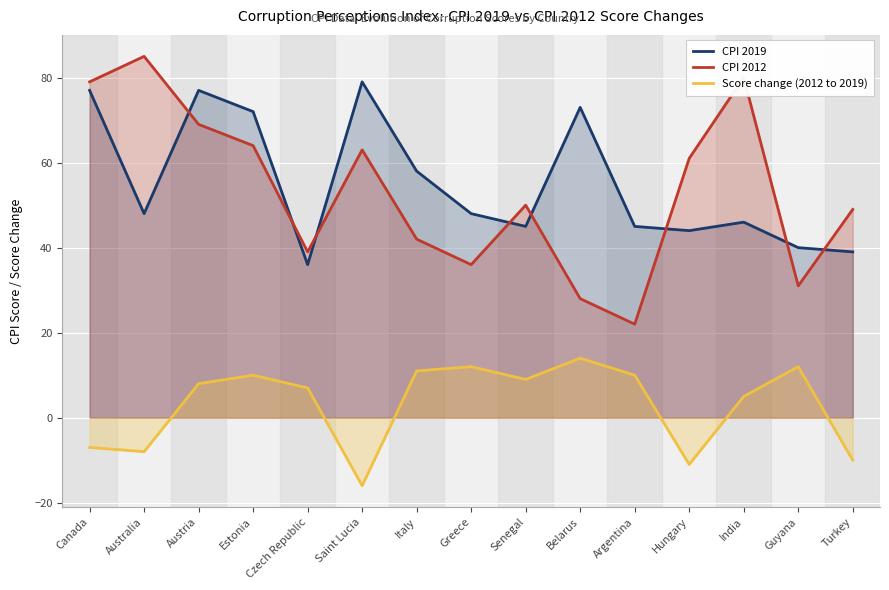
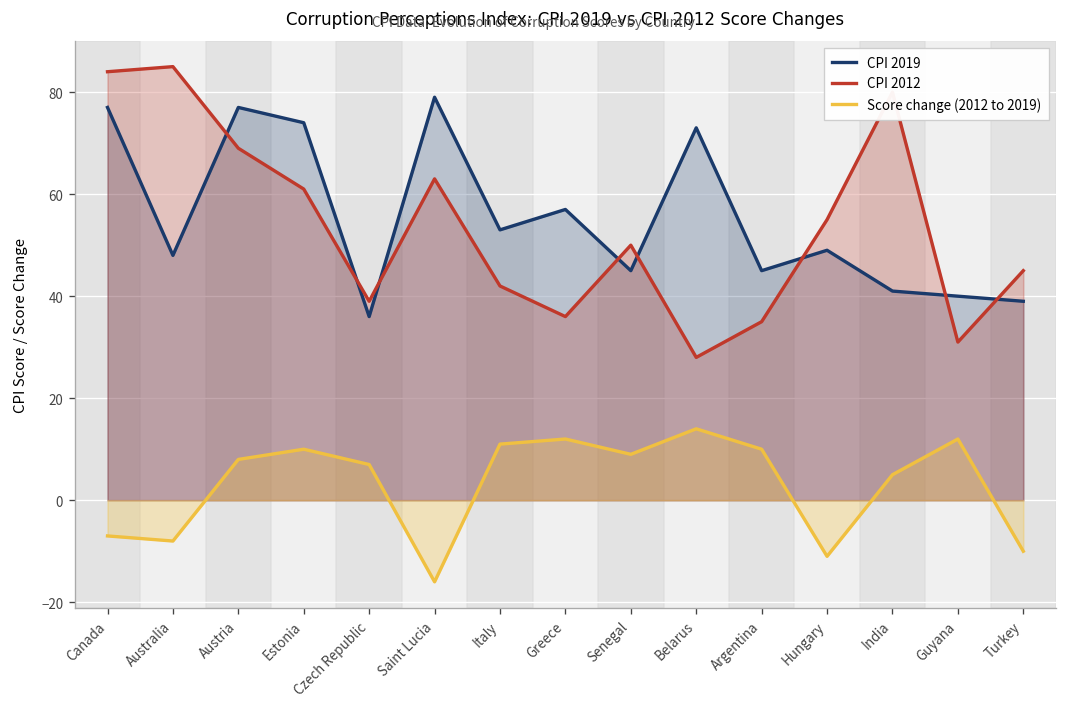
  {
    "CPI 2019": {
      "Canada": 77,
      "Australia": 48,
      "Austria": 77,
-     "Estonia": 72,
+     "Estonia": 74,
      "Czech Republic": 36,
      "Saint Lucia": 79,
-     "Italy": 58,
-     "Greece": 48,
+     "Italy": 53,
+     "Greece": 57,
      "Senegal": 45,
      "Belarus": 73,
      "Argentina": 45,
-     "Hungary": 44,
-     "India": 46,
+     "Hungary": 49,
+     "India": 41,
      "Guyana": 40,
      "Turkey": 39
    },
    "CPI 2012": {
-     "Canada": 79,
+     "Canada": 84,
      "Australia": 85,
      "Austria": 69,
-     "Estonia": 64,
+     "Estonia": 61,
      "Czech Republic": 39,
      "Saint Lucia": 63,
      "Italy": 42,
      "Greece": 36,
      "Senegal": 50,
      "Belarus": 28,
-     "Argentina": 22,
-     "Hungary": 61,
+     "Argentina": 35,
+     "Hungary": 55,
      "Guyana": 31,
-     "Turkey": 49
+     "Turkey": 45
    }
  }
